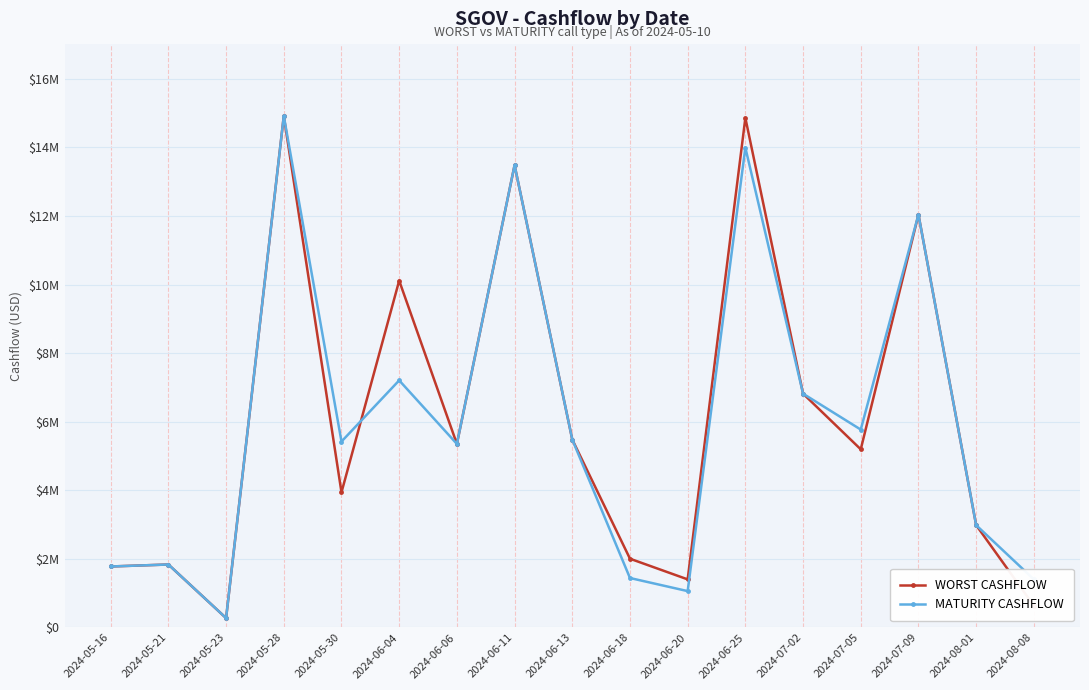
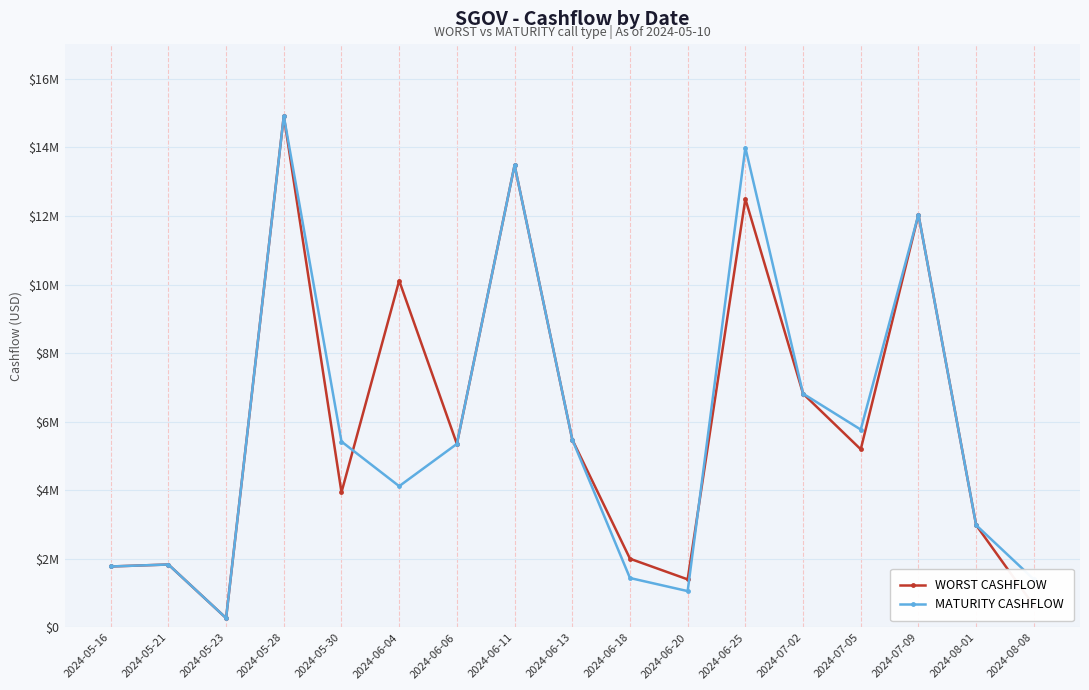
  {
    "WORST CASHFLOW": {
      "2024-05-30": "$3900000",
      "2024-06-04": "$10100000",
      "2024-06-18": "$2000000",
      "2024-06-20": "$1400000",
-     "2024-06-25": "$14900000",
+     "2024-06-25": "$12500000",
      "2024-07-05": "$5200000"
    },
    "MATURITY CASHFLOW": {
      "2024-05-30": "$5400000",
-     "2024-06-04": "$7200000",
+     "2024-06-04": "$4100000",
      "2024-06-18": "$1400000",
      "2024-06-20": "$1100000",
      "2024-06-25": "$14000000",
      "2024-07-05": "$5800000"
    }
  }
